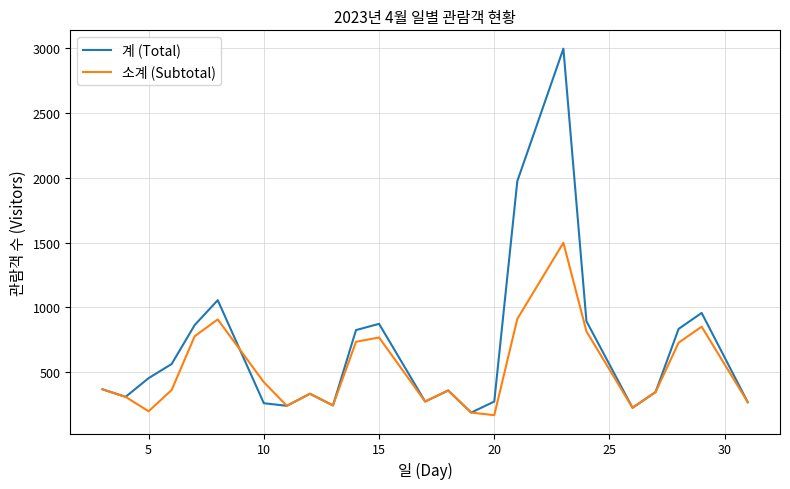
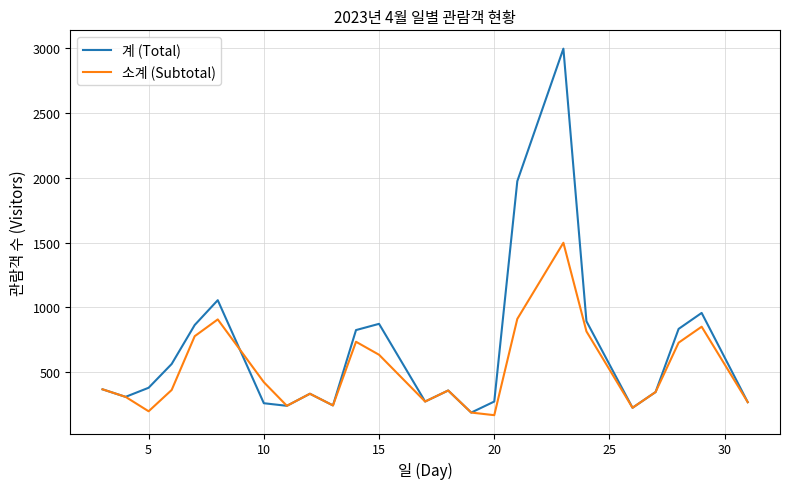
  {
    "계 (Total)": {
-     "5": 460,
+     "5": 380,
      "10": 260,
      "15": 870,
      "20": 280
    },
    "소계 (Subtotal)": {
      "5": 200,
      "10": 430,
-     "15": 770,
+     "15": 640,
      "20": 170
    }
  }
